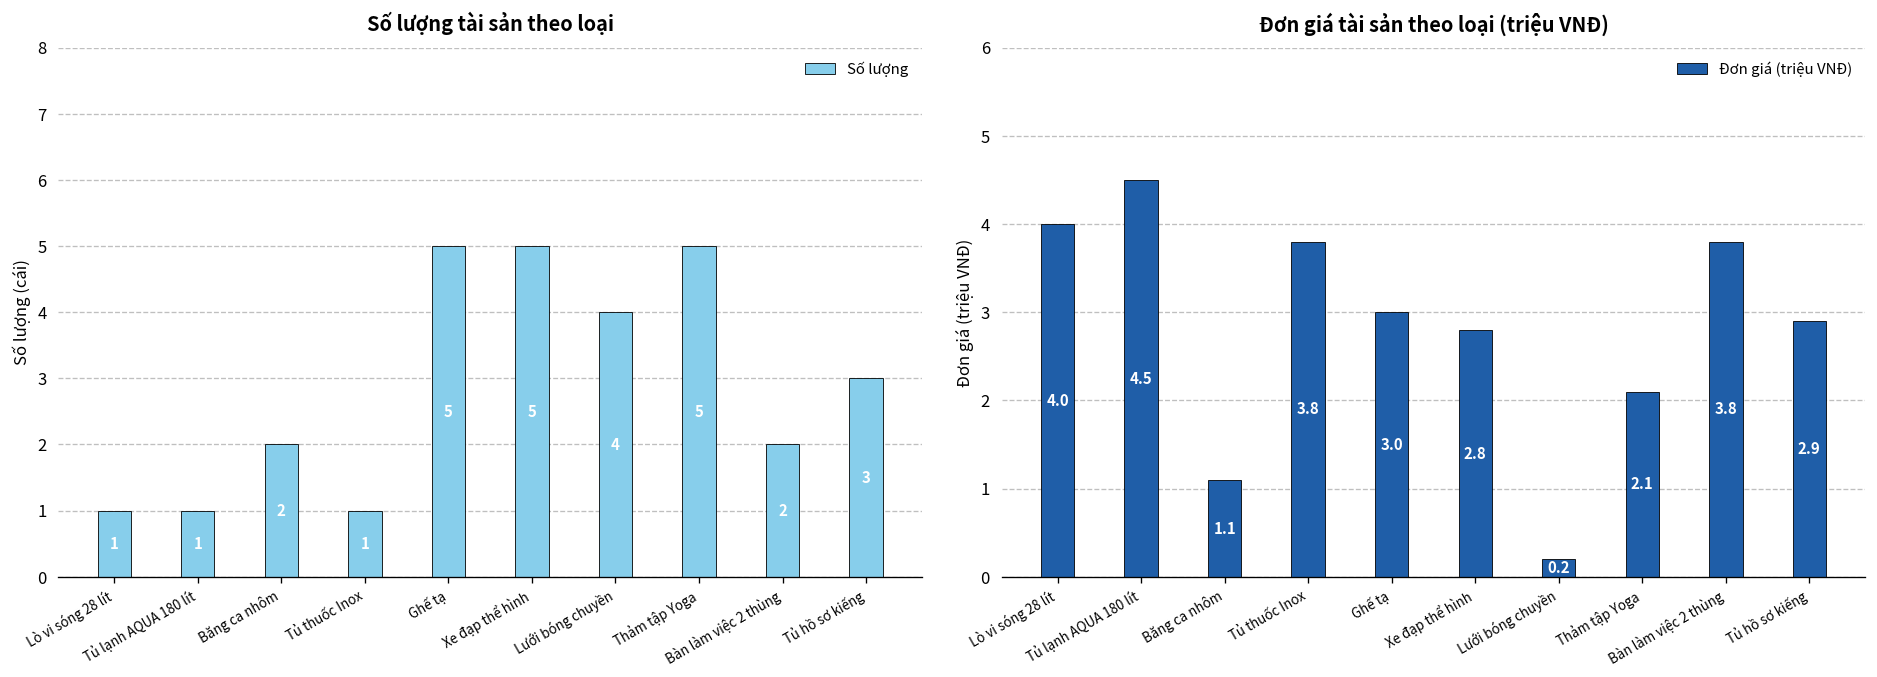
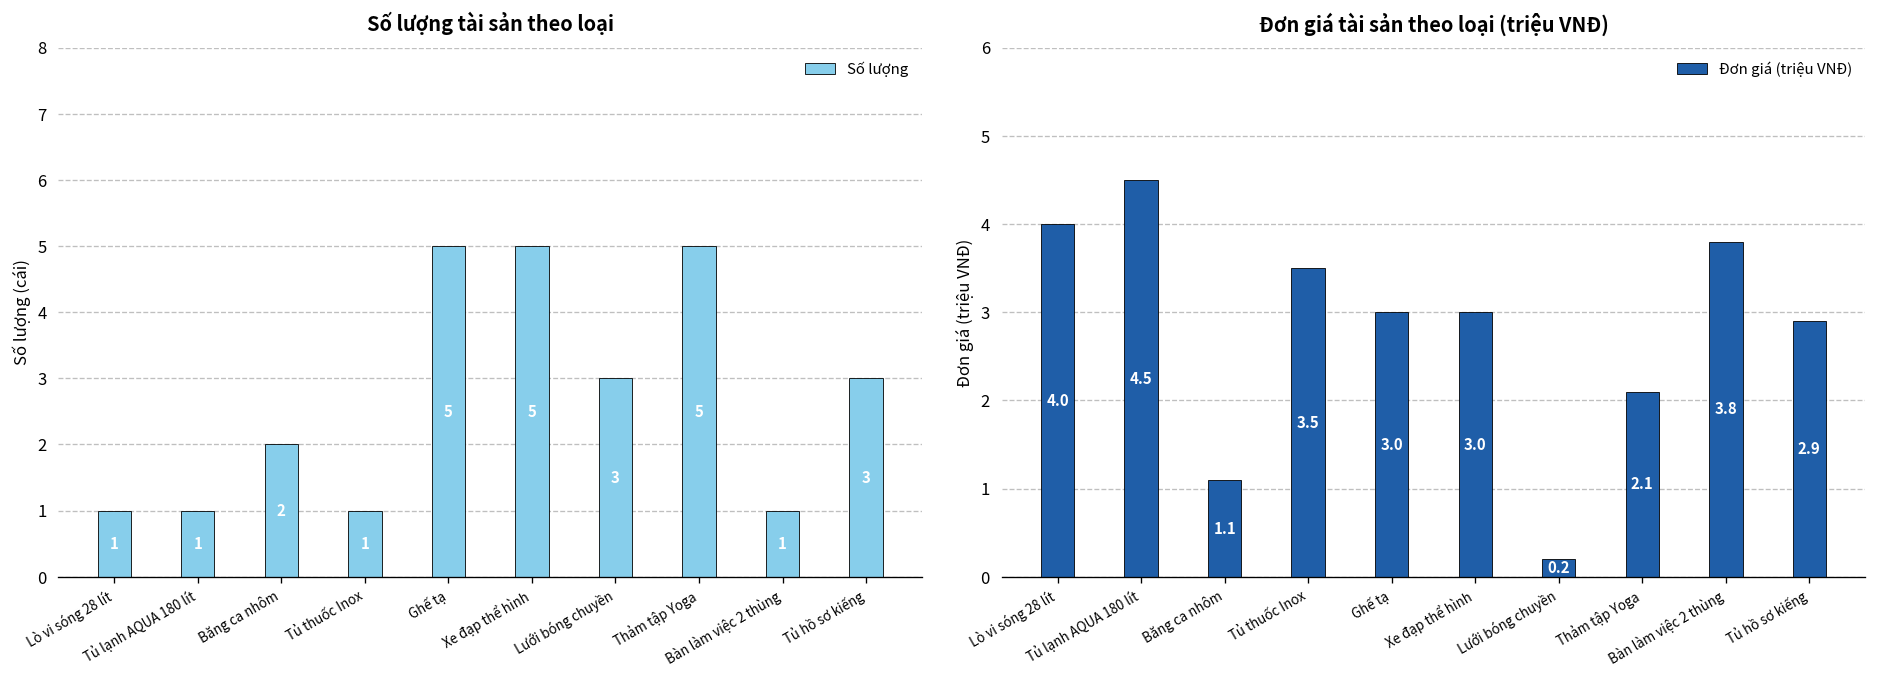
  {
    "Số lượng tài sản theo loại": {
      "Lò vi sóng 28 lít": 1,
      "Tủ lạnh AQUA 180 lít": 1,
      "Băng ca nhôm": 2,
      "Tủ thuốc Inox": 1,
      "Ghế tạ": 5,
      "Xe đạp thể hình": 5,
-     "Lưới bóng chuyền": 4,
+     "Lưới bóng chuyền": 3,
      "Thảm tập Yoga": 5,
-     "Bàn làm việc 2 thùng": 2,
+     "Bàn làm việc 2 thùng": 1,
      "Tủ hồ sơ kiếng": 3
    },
    "Đơn giá tài sản theo loại (triệu VNĐ)": {
      "Lò vi sóng 28 lít": 4.0,
      "Tủ lạnh AQUA 180 lít": 4.5,
      "Băng ca nhôm": 1.1,
-     "Tủ thuốc Inox": 3.8,
+     "Tủ thuốc Inox": 3.5,
      "Ghế tạ": 3.0,
-     "Xe đạp thể hình": 2.8,
+     "Xe đạp thể hình": 3.0,
      "Lưới bóng chuyền": 0.2,
      "Thảm tập Yoga": 2.1,
      "Bàn làm việc 2 thùng": 3.8,
      "Tủ hồ sơ kiếng": 2.9
    }
  }
